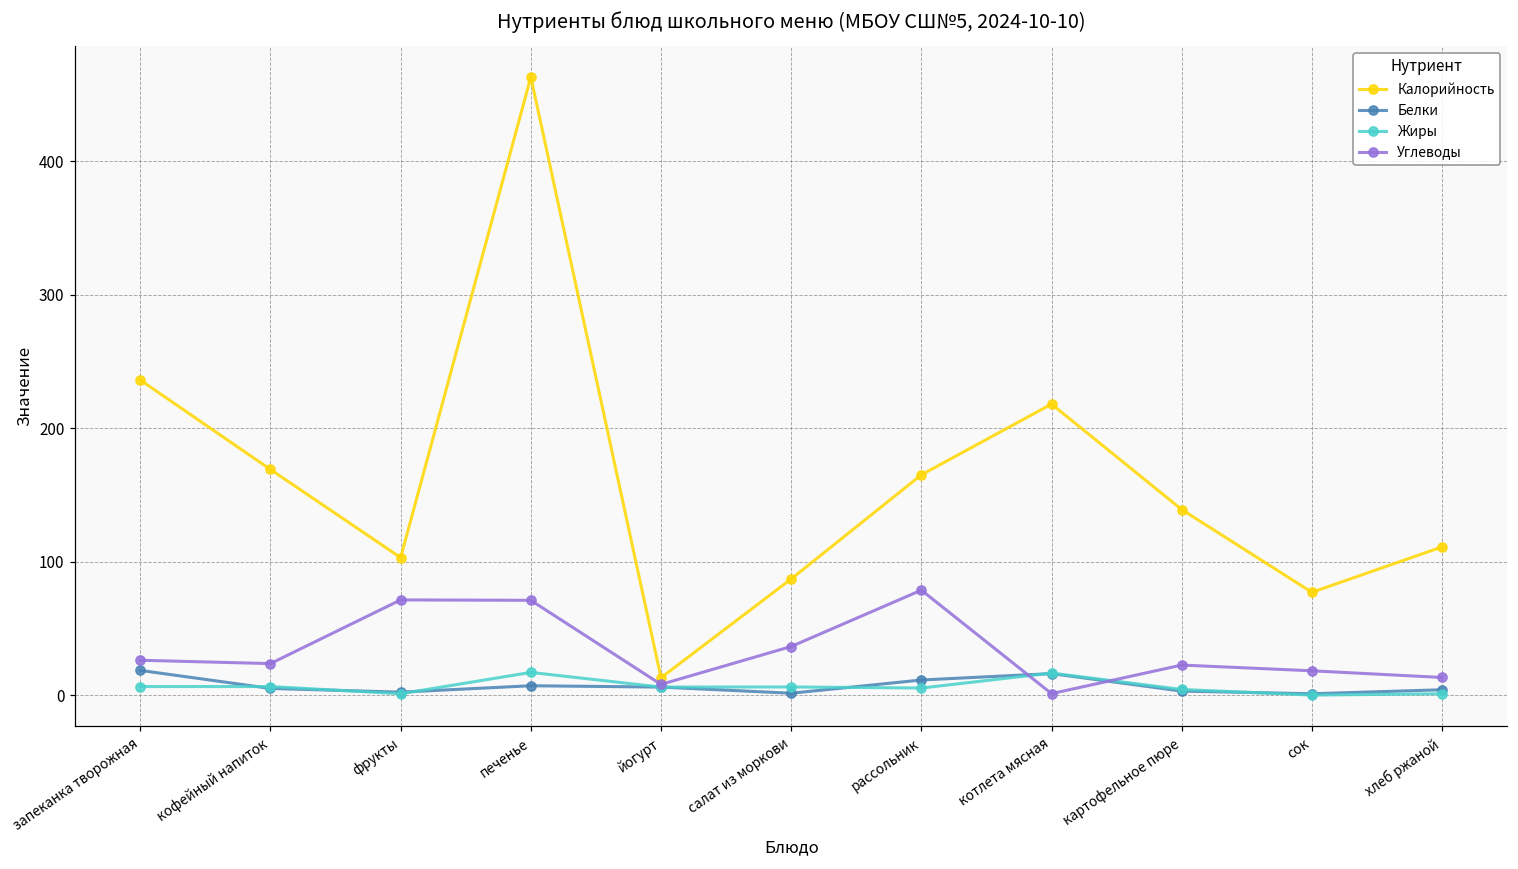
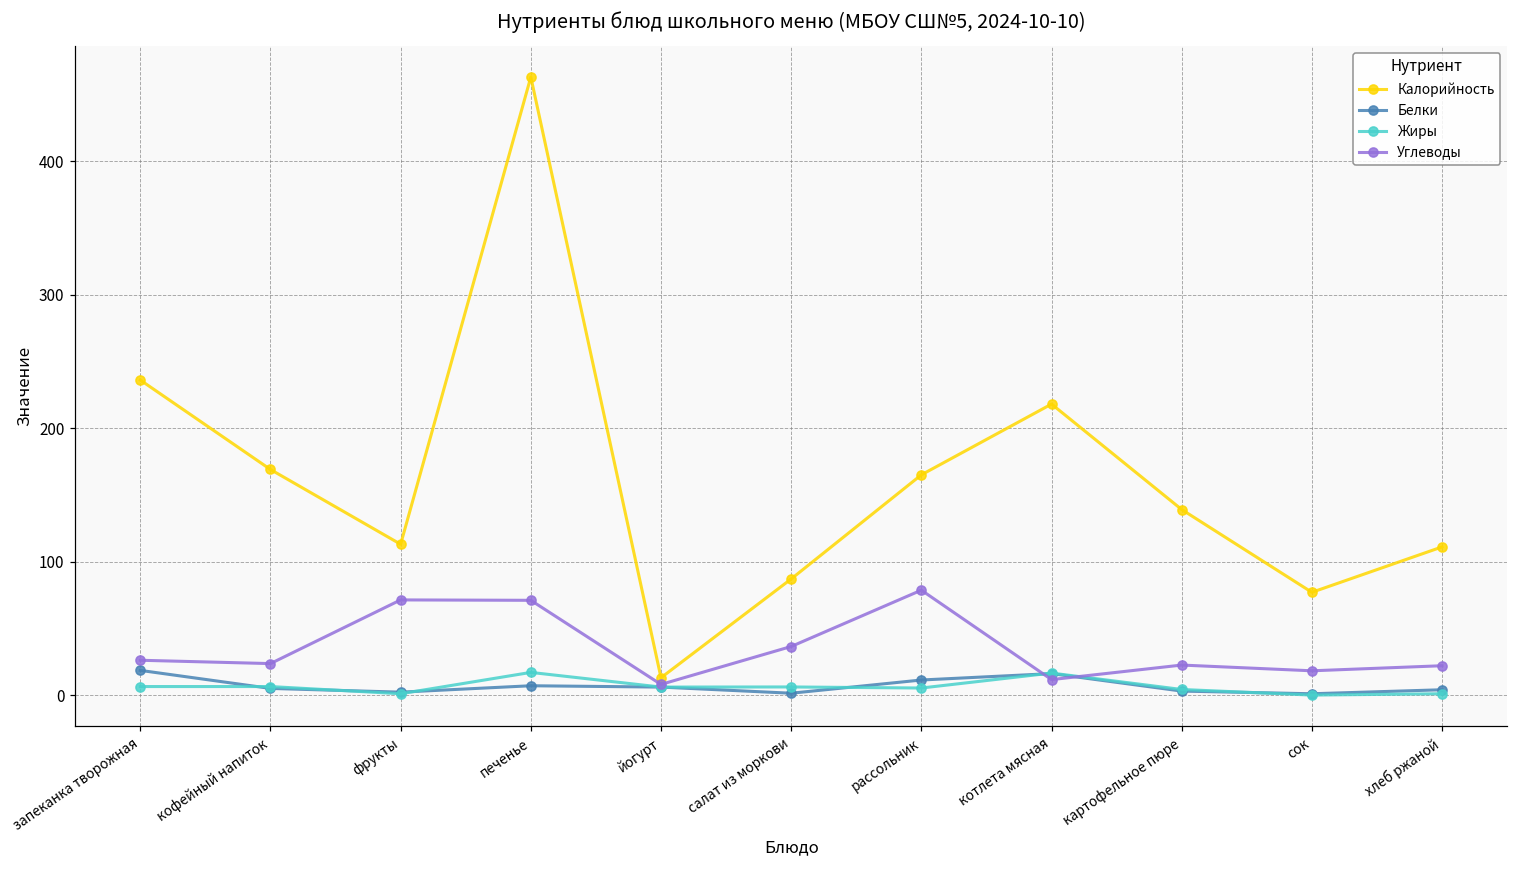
  {
    "Калорийность": {
      "запеканка творожная": 236,
      "кофейный напиток": 169,
-     "фрукты": 103,
+     "фрукты": 113,
      "печенье": 463,
      "йогурт": 13,
      "салат из моркови": 87,
      "рассольник": 165,
      "котлета мясная": 218,
      "картофельное пюре": 139,
      "сок": 77,
      "хлеб ржаной": 111
    },
    "Белки": {
      "запеканка творожная": 19,
      "печенье": 7,
      "салат из моркови": 1,
      "рассольник": 11,
      "хлеб ржаной": 4
    },
    "Жиры": {
      "запеканка творожная": 6,
      "печенье": 17,
      "салат из моркови": 6,
      "рассольник": 5,
      "хлеб ржаной": 1
    },
    "Углеводы": {
      "запеканка творожная": 26,
      "кофейный напиток": 24,
      "фрукты": 71,
      "печенье": 71,
      "салат из моркови": 36,
      "рассольник": 79,
-     "котлета мясная": 1,
+     "котлета мясная": 12,
      "картофельное пюре": 23,
      "сок": 18,
-     "хлеб ржаной": 13
+     "хлеб ржаной": 22
    }
  }
